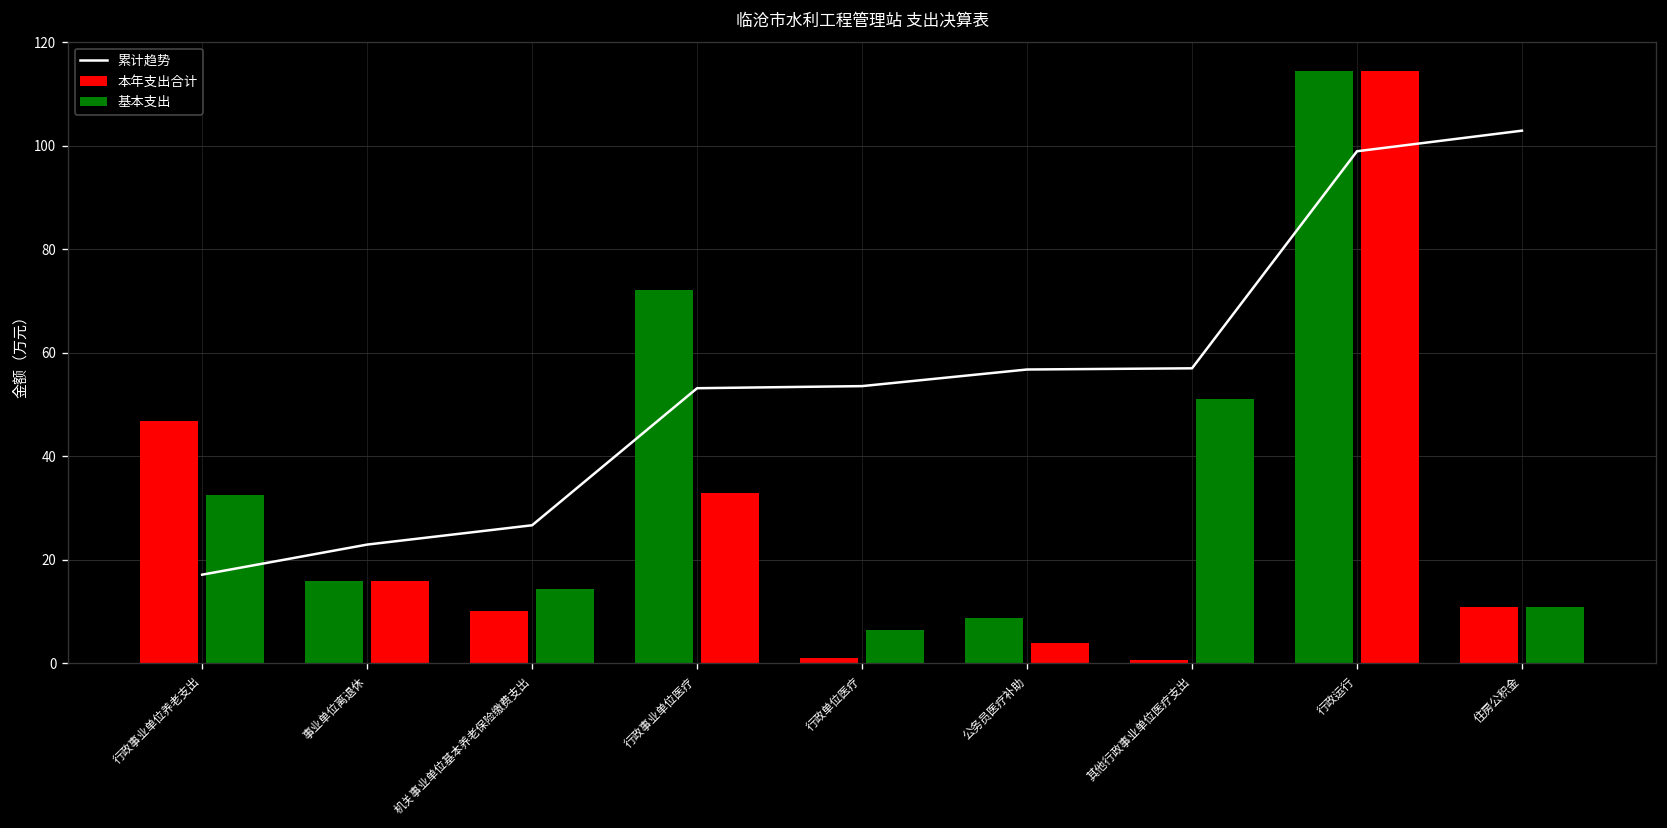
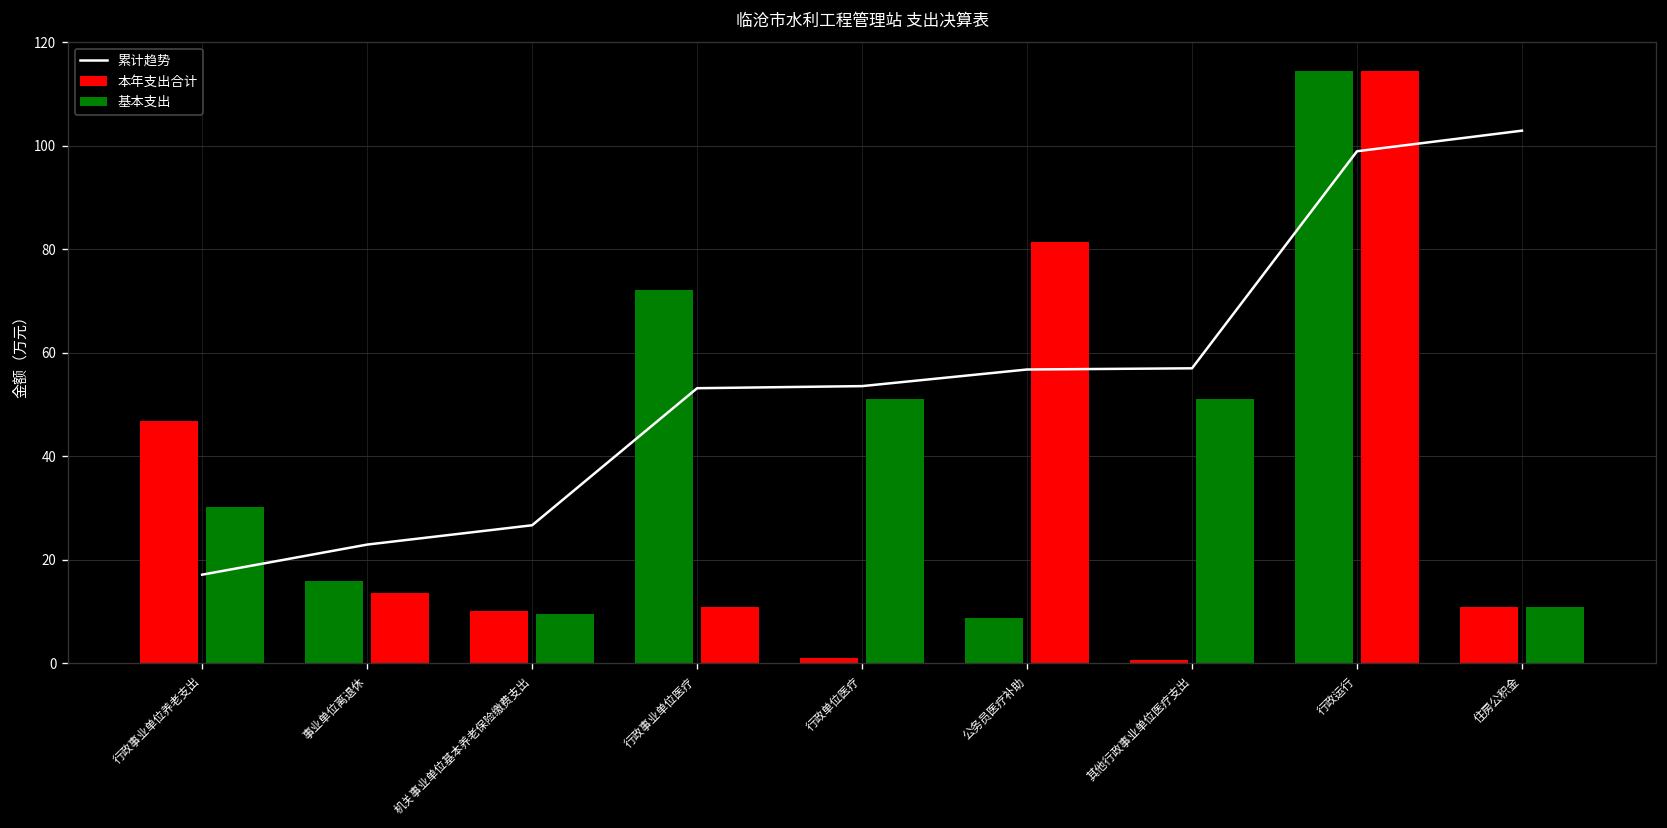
  {
    "本年支出合计": {
      "行政事业单位养老支出": 47,
      "事业单位离退休": 16,
      "机关事业单位基本养老保险缴费支出": 10,
      "行政事业单位医疗": 72,
      "行政单位医疗": 1,
      "公务员医疗补助": 9,
      "其他行政事业单位医疗支出": 1,
      "行政运行": 114,
      "住房公积金": 11
    },
    "累计趋势": {
      "行政事业单位养老支出": 17,
      "事业单位离退休": 23,
      "机关事业单位基本养老保险缴费支出": 27,
      "行政事业单位医疗": 53,
      "行政单位医疗": 54,
      "公务员医疗补助": 57,
      "其他行政事业单位医疗支出": 57,
      "行政运行": 99,
      "住房公积金": 103
    },
    "基本支出": {
-     "行政事业单位养老支出": 33,
-     "事业单位离退休": 16,
-     "机关事业单位基本养老保险缴费支出": 14,
-     "行政事业单位医疗": 33,
-     "行政单位医疗": 6,
-     "公务员医疗补助": 4,
+     "行政事业单位养老支出": 30,
+     "事业单位离退休": 14,
+     "机关事业单位基本养老保险缴费支出": 10,
+     "行政事业单位医疗": 11,
+     "行政单位医疗": 51,
+     "公务员医疗补助": 81,
      "其他行政事业单位医疗支出": 51,
      "行政运行": 114,
      "住房公积金": 11
    }
  }
